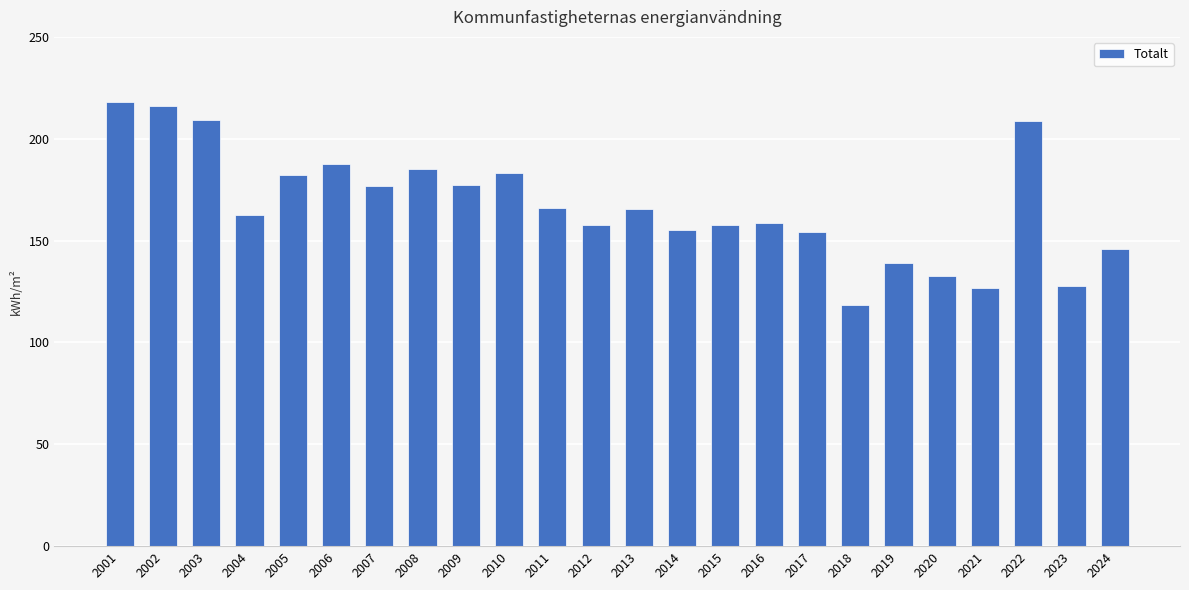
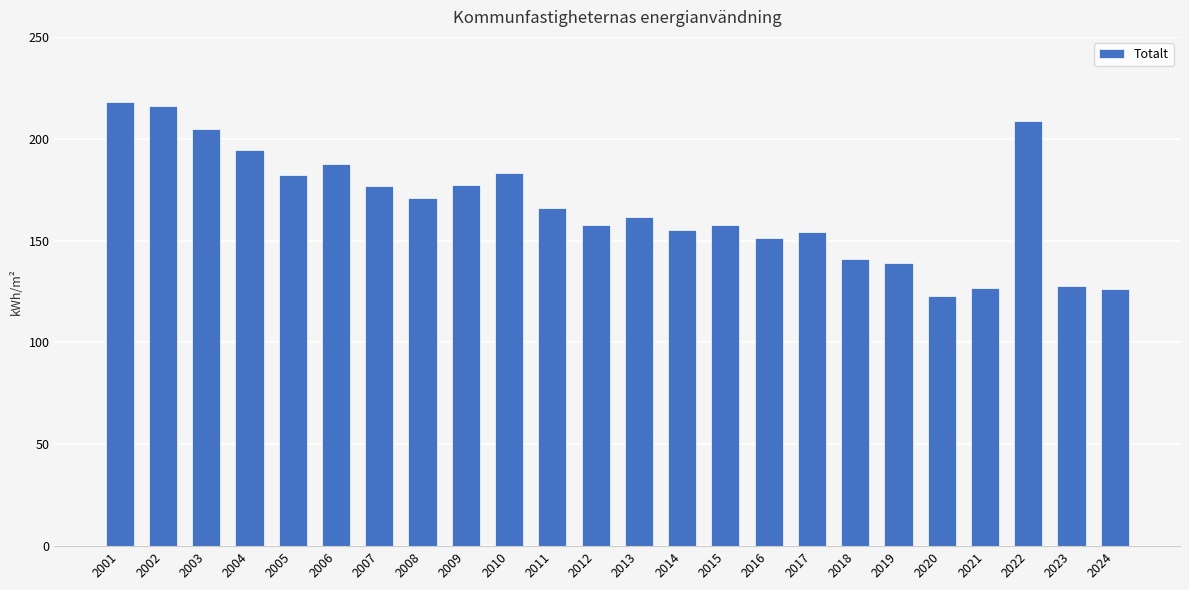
  {
    "2001": 218,
    "2002": 216,
-   "2003": 209,
-   "2004": 163,
+   "2003": 205,
+   "2004": 195,
    "2005": 182,
    "2006": 188,
    "2007": 177,
-   "2008": 185,
+   "2008": 171,
    "2009": 177,
    "2010": 183,
    "2011": 166,
    "2012": 158,
-   "2013": 166,
+   "2013": 161,
    "2014": 155,
    "2015": 158,
-   "2016": 159,
+   "2016": 152,
    "2017": 154,
-   "2018": 119,
+   "2018": 141,
    "2019": 139,
-   "2020": 133,
+   "2020": 123,
    "2021": 127,
    "2022": 209,
    "2023": 128,
-   "2024": 146
+   "2024": 126
  }
